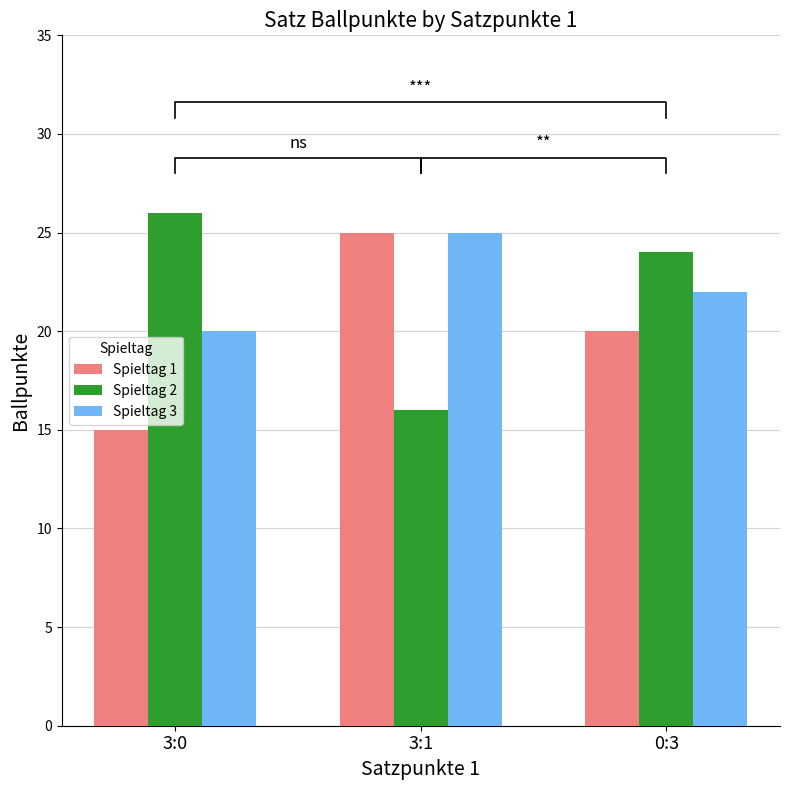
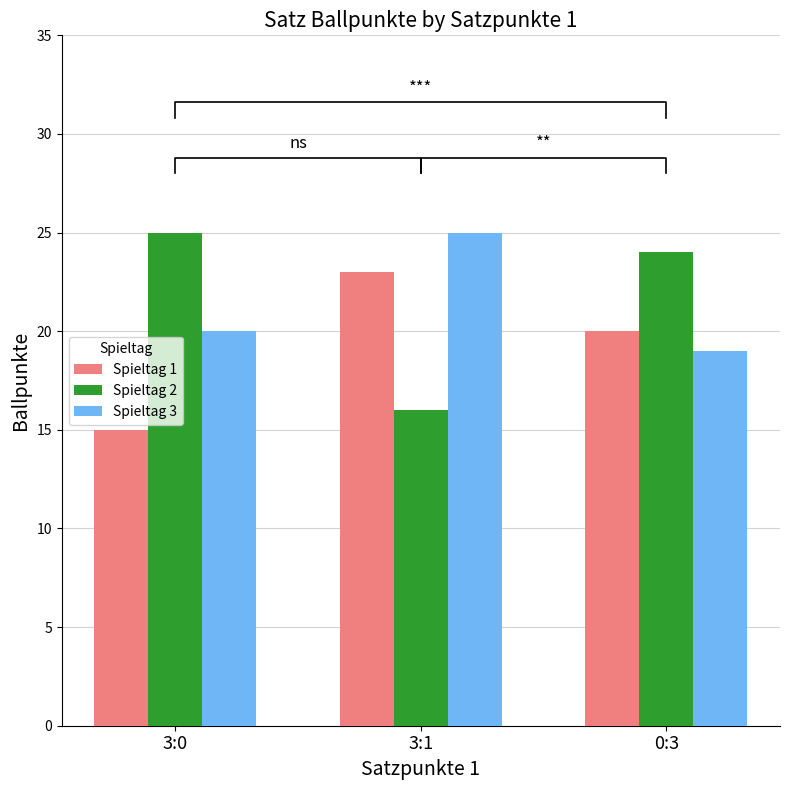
  {
    "Spieltag 1": {
      "3:0": 15,
-     "3:1": 25,
+     "3:1": 23,
      "0:3": 20
    },
    "Spieltag 2": {
-     "3:0": 26,
+     "3:0": 25,
      "3:1": 16,
      "0:3": 24
    },
    "Spieltag 3": {
      "3:0": 20,
      "3:1": 25,
-     "0:3": 22
+     "0:3": 19
    }
  }
